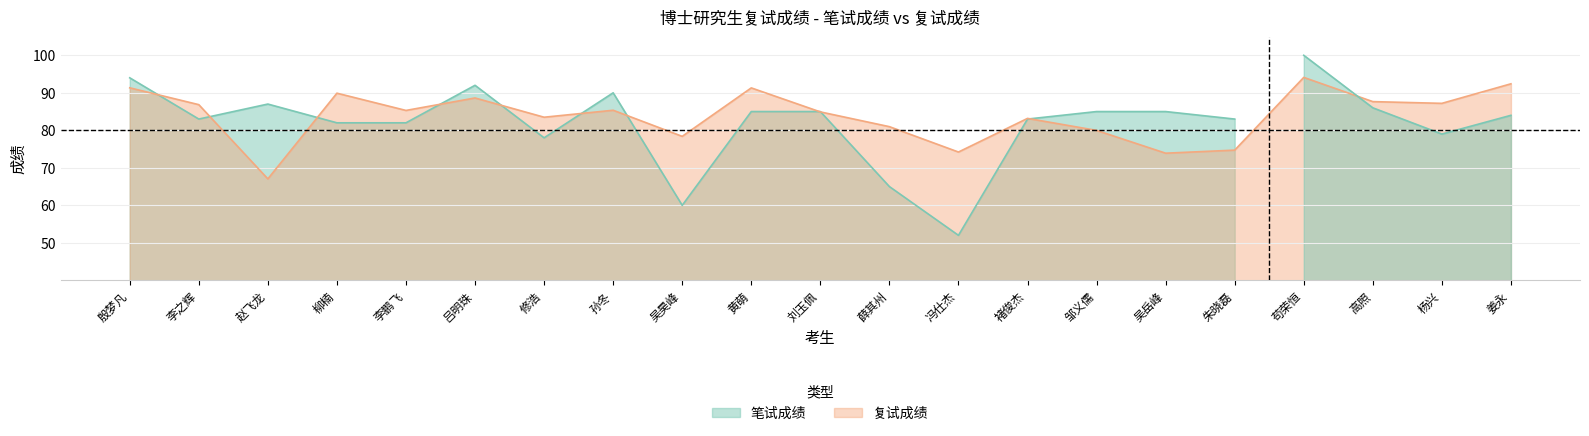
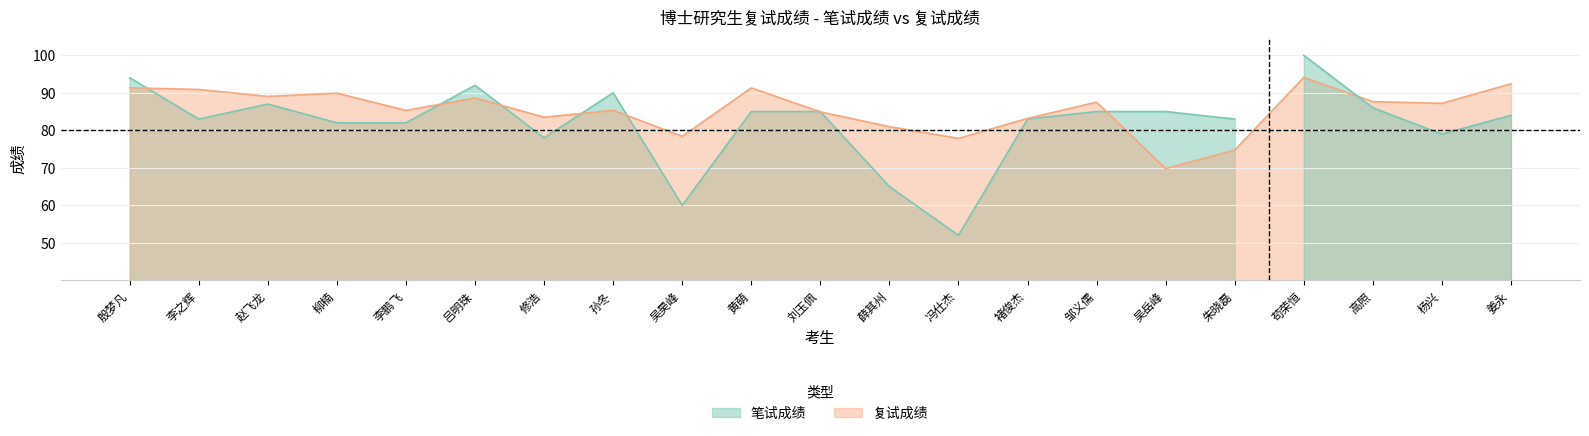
  {
    "复试成绩": {
      "殷梦凡": 91,
-     "李之辉": 87,
-     "赵飞龙": 67,
+     "李之辉": 91,
+     "赵飞龙": 89,
      "柳楠": 90,
      "李鹏飞": 85,
      "吕明珠": 89,
      "修浩": 83,
      "孙冬": 85,
      "吴昊峰": 78,
      "黄萌": 91,
      "薛其州": 81,
-     "冯仕杰": 74,
-     "邹义儒": 80,
-     "吴岳峰": 74,
+     "冯仕杰": 78,
+     "邹义儒": 88,
+     "吴岳峰": 70,
      "朱晓磊": 75,
      "苟荣恒": 94,
      "高照": 88,
      "杨兴": 87,
      "姜永": 92
    }
  }
